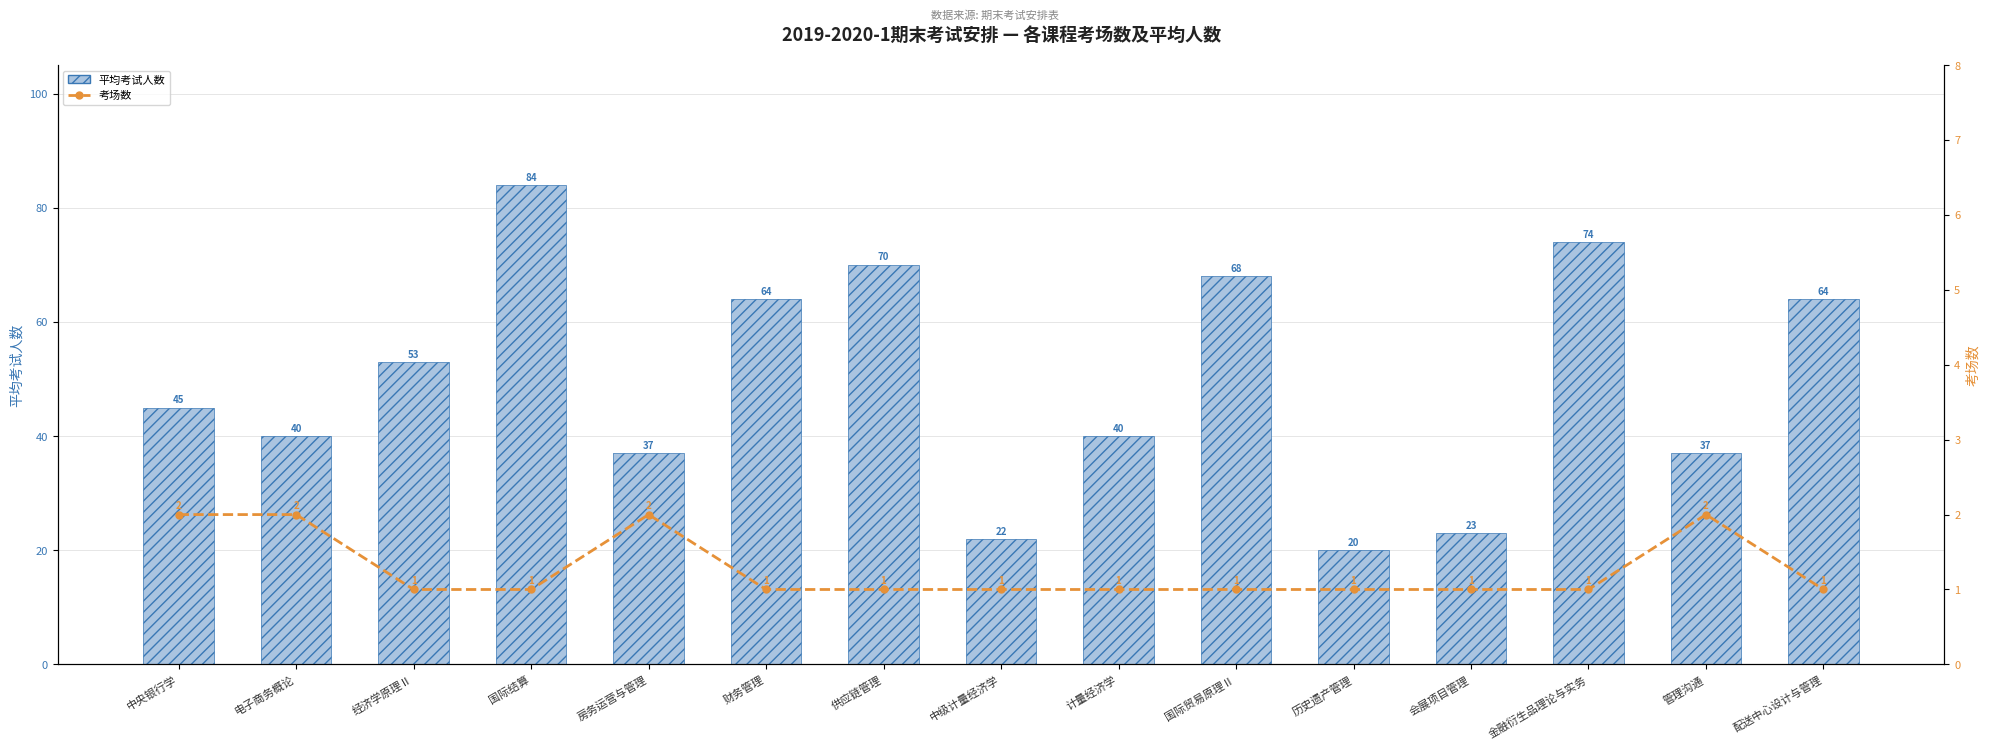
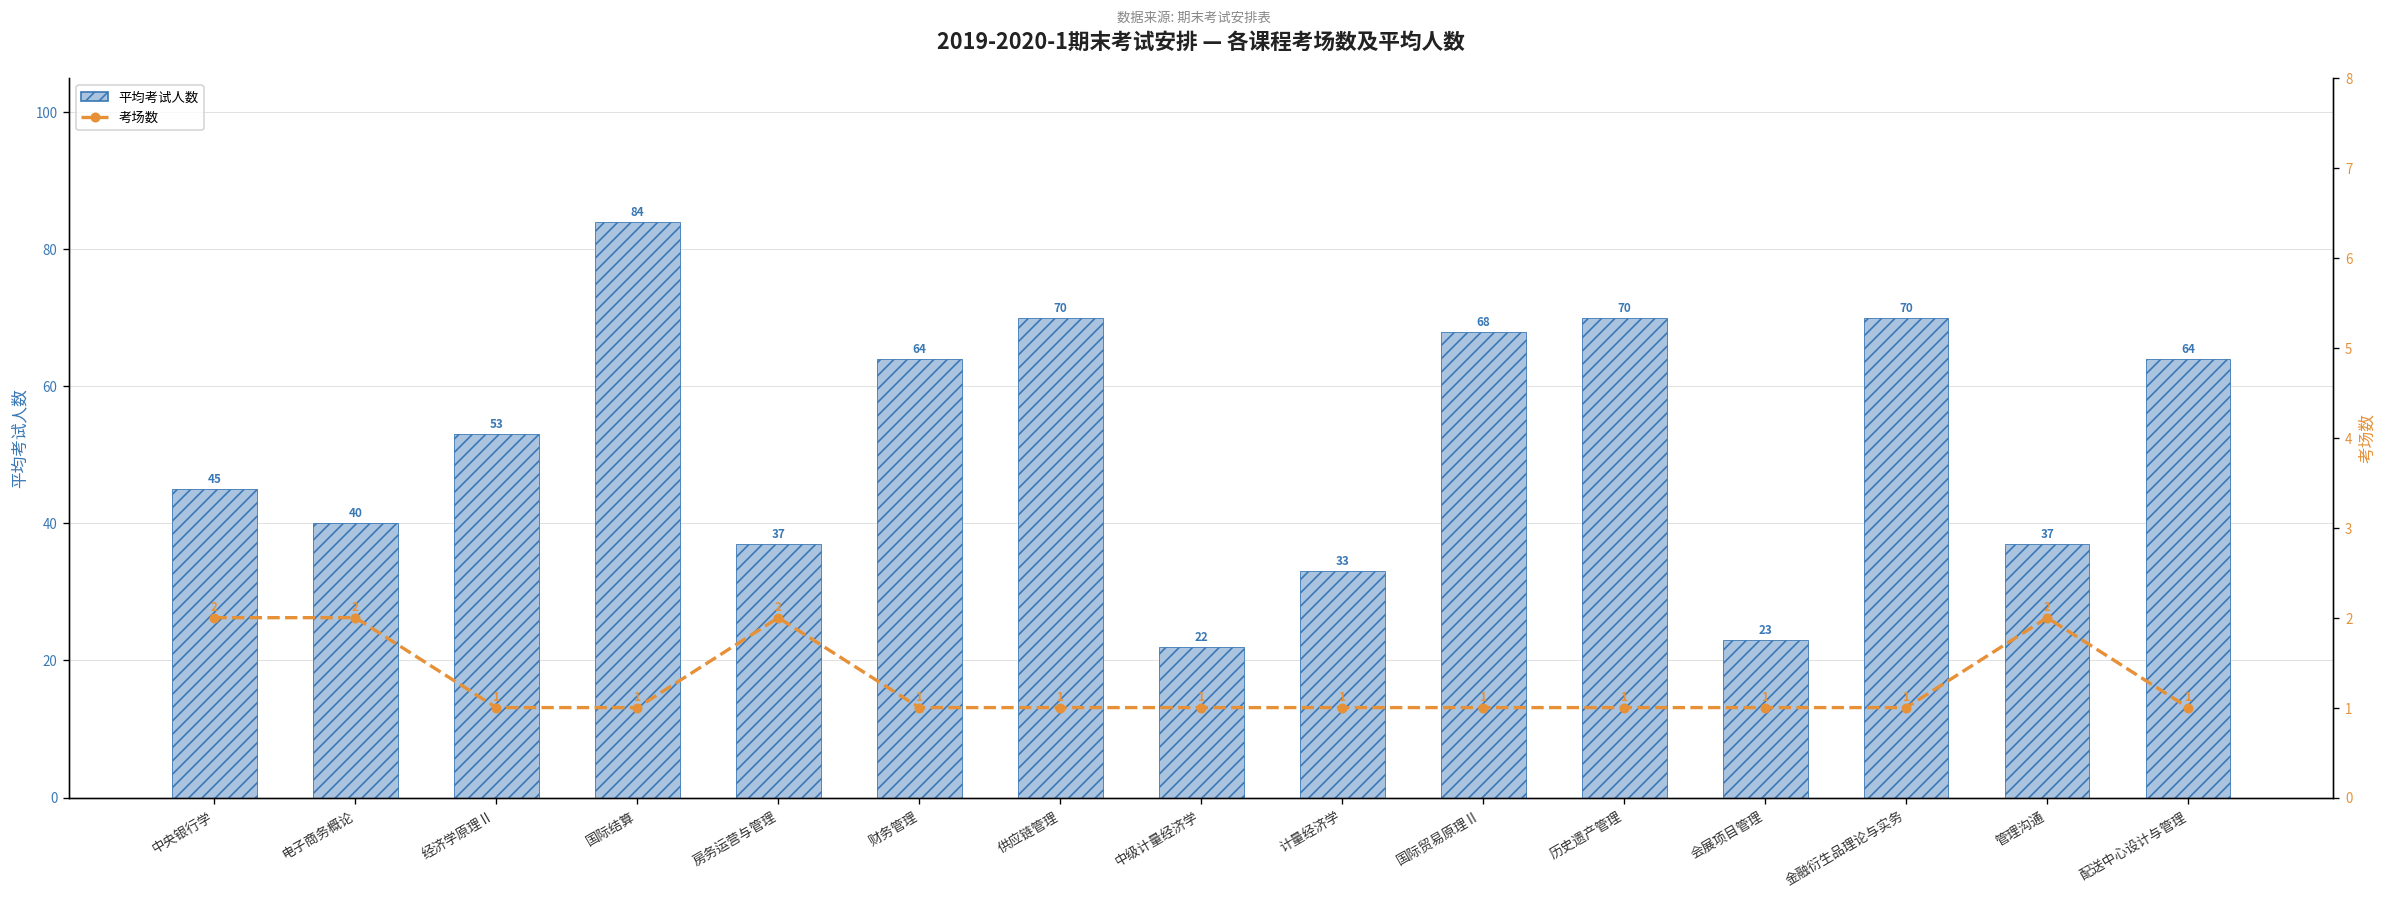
  {
    "平均考试人数": {
      "中央银行学": 45,
      "电子商务概论": 40,
      "经济学原理Ⅱ": 53,
      "国际结算": 84,
      "房务运营与管理": 37,
      "财务管理": 64,
      "供应链管理": 70,
      "中级计量经济学": 22,
-     "计量经济学": 40,
+     "计量经济学": 33,
      "国际贸易原理Ⅱ": 68,
-     "历史遗产管理": 20,
+     "历史遗产管理": 70,
      "会展项目管理": 23,
-     "金融衍生品理论与实务": 74,
+     "金融衍生品理论与实务": 70,
      "管理沟通": 37,
      "配送中心设计与管理": 64
    },
    "考场数": {
      "中央银行学": 2,
      "电子商务概论": 2,
      "经济学原理Ⅱ": 1,
      "国际结算": 1,
      "房务运营与管理": 2,
      "财务管理": 1,
      "供应链管理": 1,
      "中级计量经济学": 1,
      "计量经济学": 1,
      "国际贸易原理Ⅱ": 1,
      "历史遗产管理": 1,
      "会展项目管理": 1,
      "金融衍生品理论与实务": 1,
      "管理沟通": 2,
      "配送中心设计与管理": 1
    }
  }
